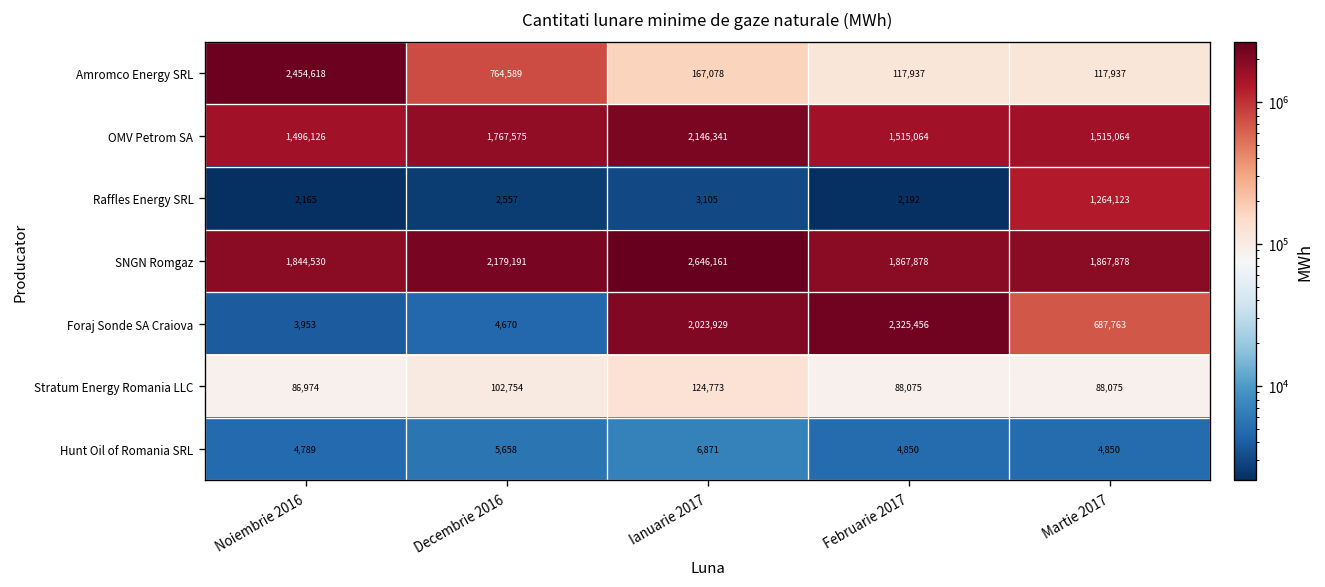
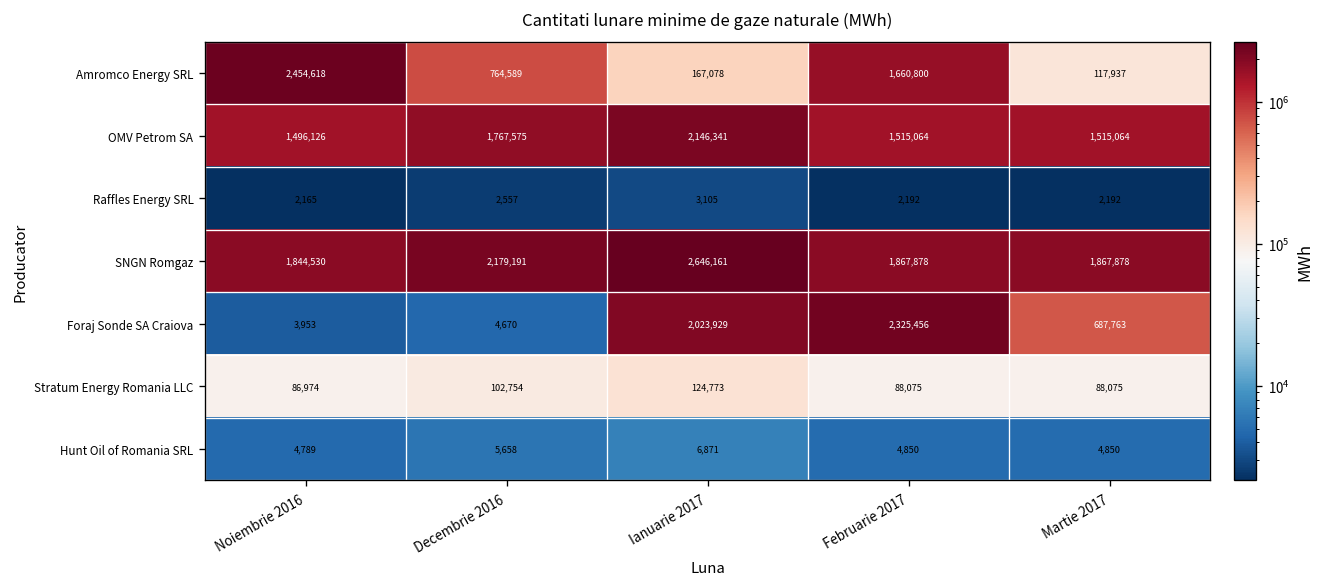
  {
    "Amromco Energy SRL": {
      "Noiembrie 2016": "2,454,618",
      "Decembrie 2016": "764,589",
      "Ianuarie 2017": "167,078",
-     "Februarie 2017": "117,937",
+     "Februarie 2017": "1,660,800",
      "Martie 2017": "117,937"
    },
    "OMV Petrom SA": {
      "Noiembrie 2016": "1,496,126",
      "Decembrie 2016": "1,767,575",
      "Ianuarie 2017": "2,146,341",
      "Februarie 2017": "1,515,064",
      "Martie 2017": "1,515,064"
    },
    "Raffles Energy SRL": {
      "Noiembrie 2016": "2,165",
      "Decembrie 2016": "2,557",
      "Ianuarie 2017": "3,105",
      "Februarie 2017": "2,192",
-     "Martie 2017": "1,264,123"
+     "Martie 2017": "2,192"
    },
    "SNGN Romgaz": {
      "Noiembrie 2016": "1,844,530",
      "Decembrie 2016": "2,179,191",
      "Ianuarie 2017": "2,646,161",
      "Februarie 2017": "1,867,878",
      "Martie 2017": "1,867,878"
    },
    "Foraj Sonde SA Craiova": {
      "Noiembrie 2016": "3,953",
      "Decembrie 2016": "4,670",
      "Ianuarie 2017": "2,023,929",
      "Februarie 2017": "2,325,456",
      "Martie 2017": "687,763"
    },
    "Stratum Energy Romania LLC": {
      "Noiembrie 2016": "86,974",
      "Decembrie 2016": "102,754",
      "Ianuarie 2017": "124,773",
      "Februarie 2017": "88,075",
      "Martie 2017": "88,075"
    },
    "Hunt Oil of Romania SRL": {
      "Noiembrie 2016": "4,789",
      "Decembrie 2016": "5,658",
      "Ianuarie 2017": "6,871",
      "Februarie 2017": "4,850",
      "Martie 2017": "4,850"
    }
  }
